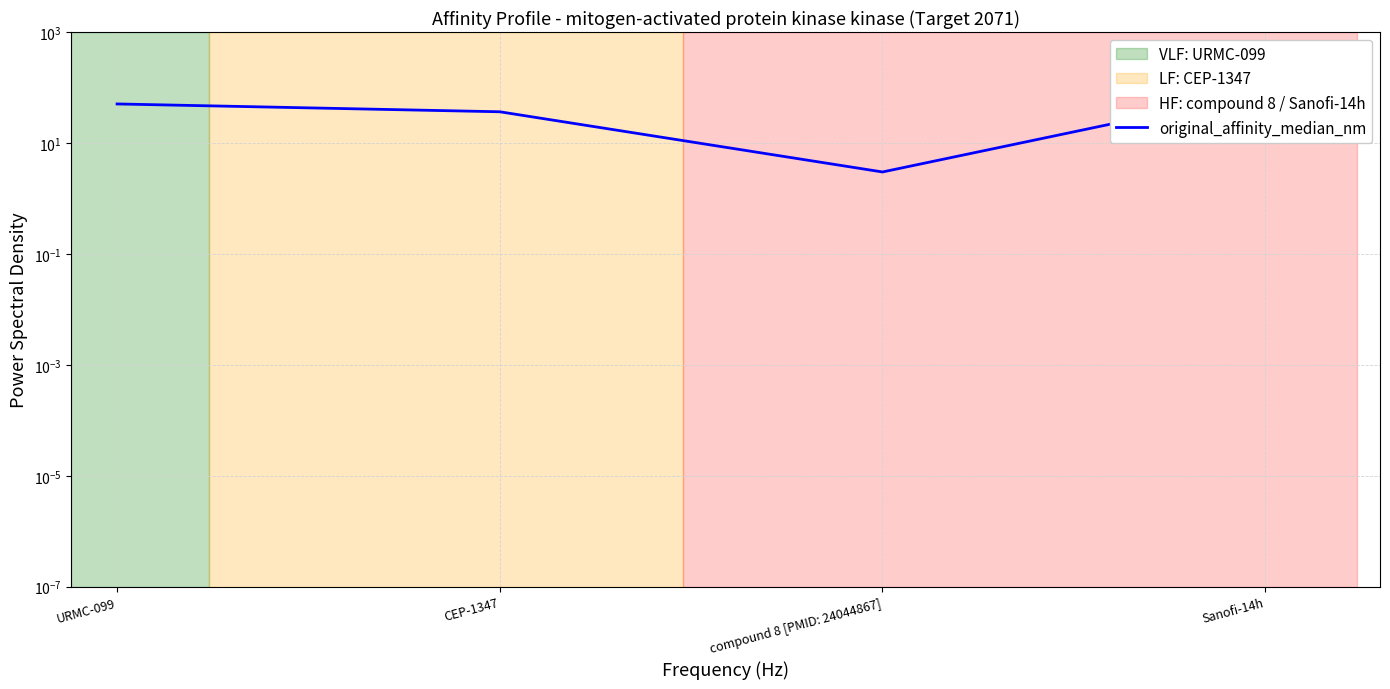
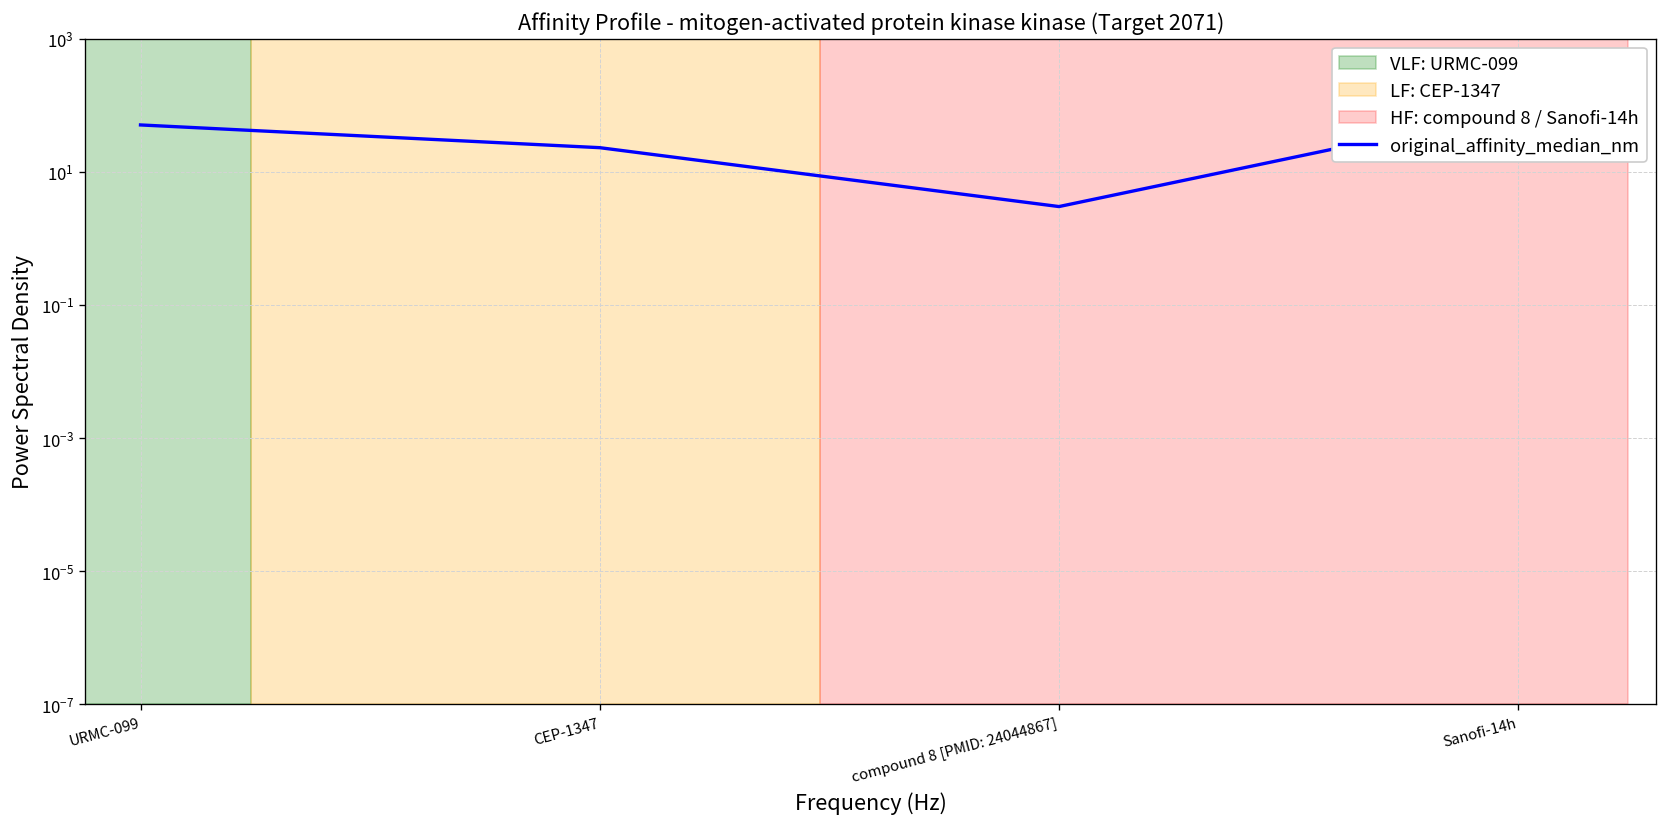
  {
    "original_affinity_median_nm": {
      "URMC-099": 50,
-     "CEP-1347": 40,
+     "CEP-1347": 23,
      "compound 8 [PMID: 24044867]": 3
    }
  }
